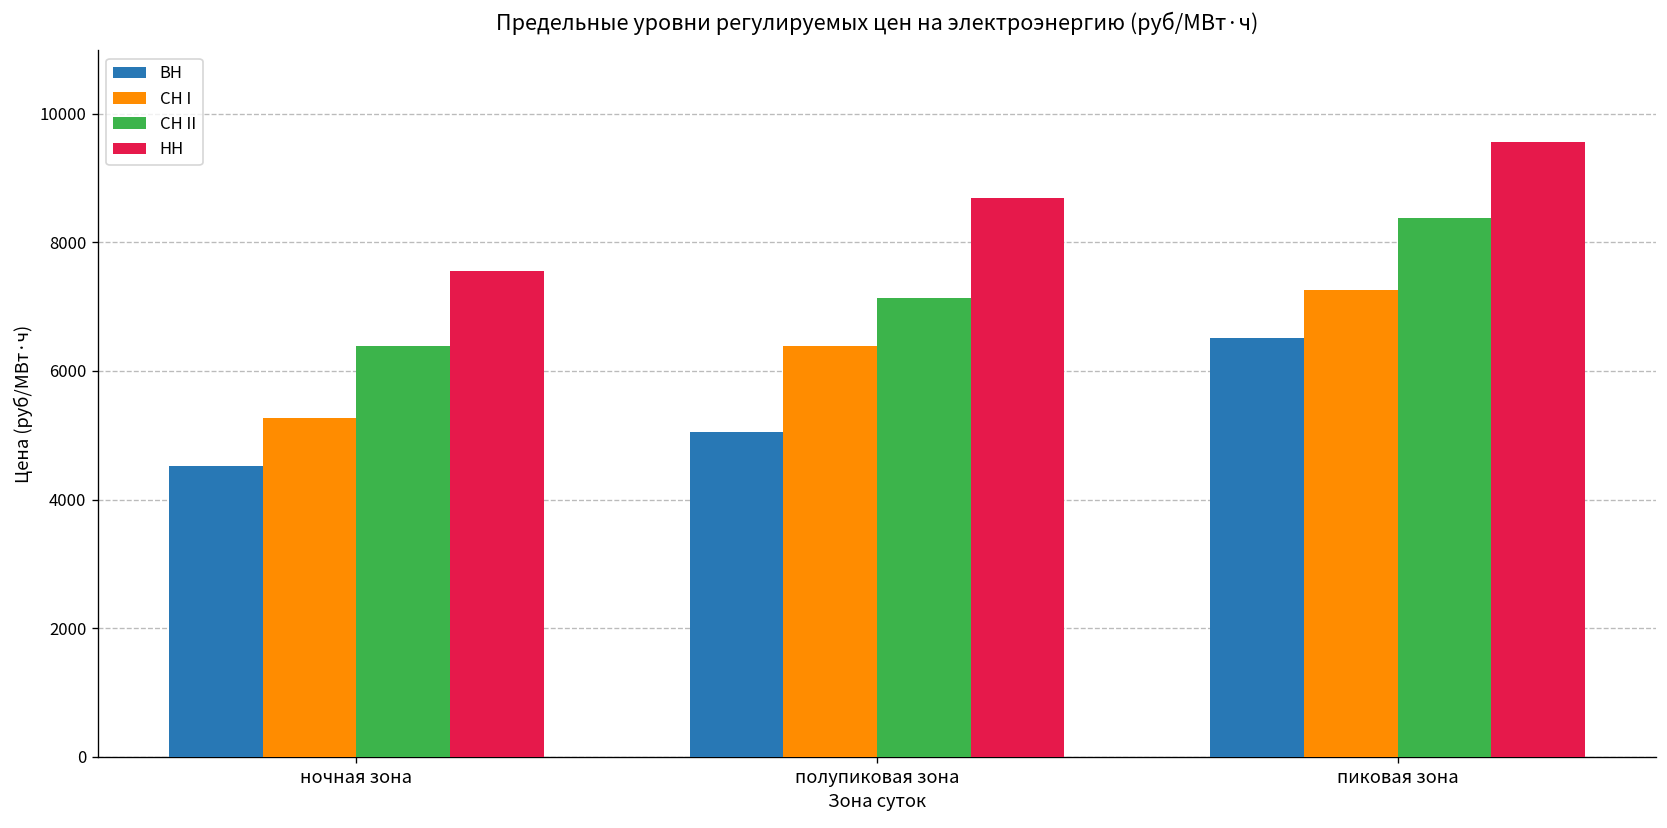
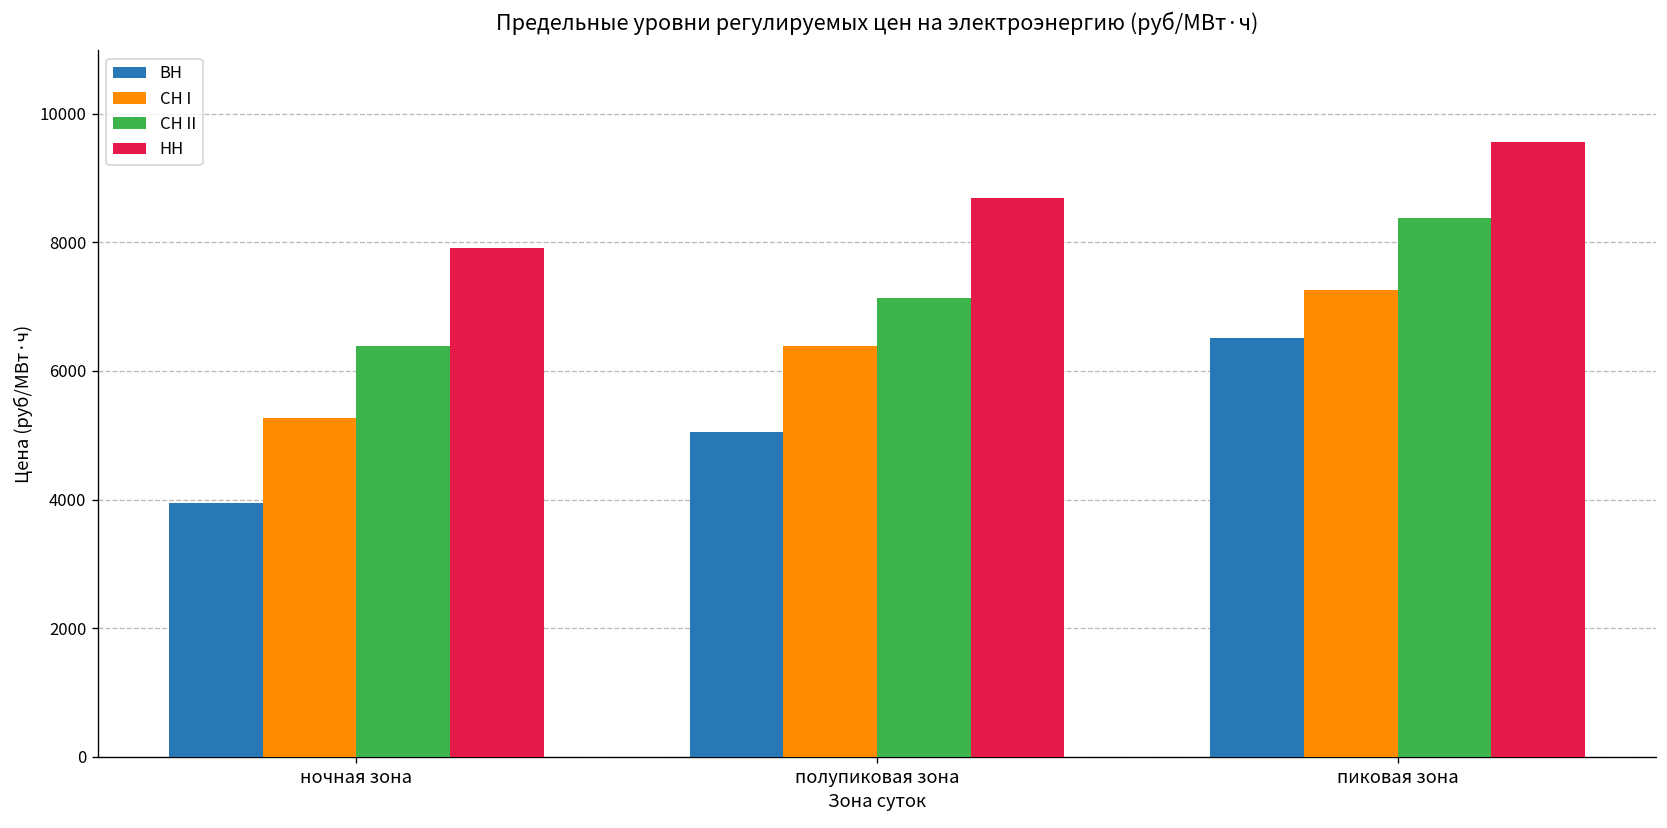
  {
    "ВН": {
-     "ночная зона": 4500,
+     "ночная зона": 4000,
      "полупиковая зона": 5000,
      "пиковая зона": 6500
    },
    "СН I": {
      "ночная зона": 5300,
      "полупиковая зона": 6400,
      "пиковая зона": 7300
    },
    "СН II": {
      "ночная зона": 6400,
      "полупиковая зона": 7100,
      "пиковая зона": 8400
    },
    "НН": {
-     "ночная зона": 7600,
+     "ночная зона": 7900,
      "полупиковая зона": 8700,
      "пиковая зона": 9600
    }
  }
